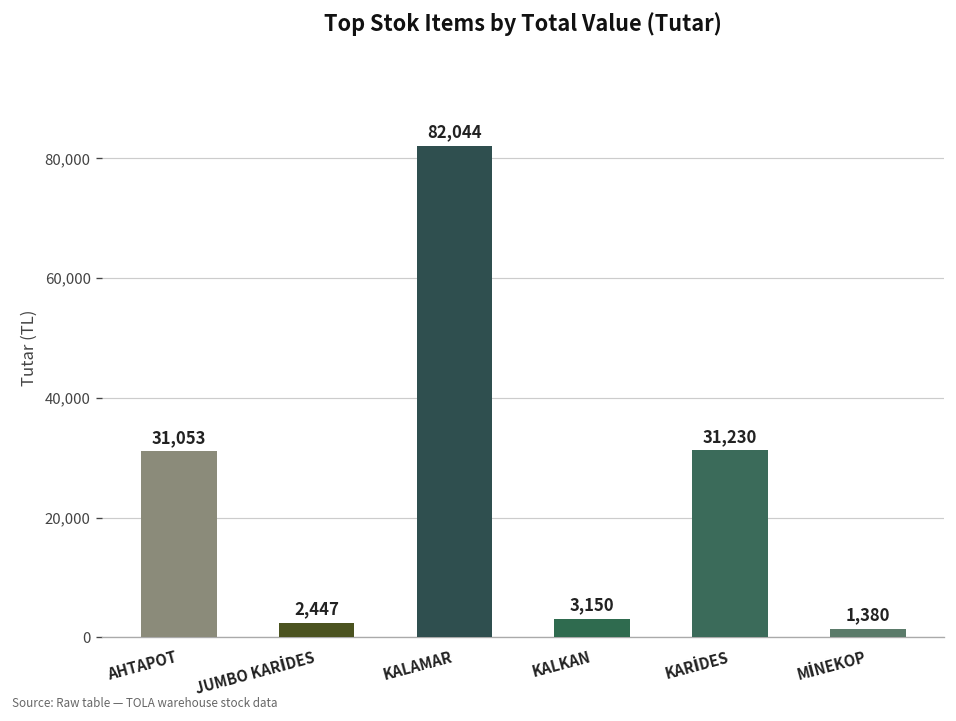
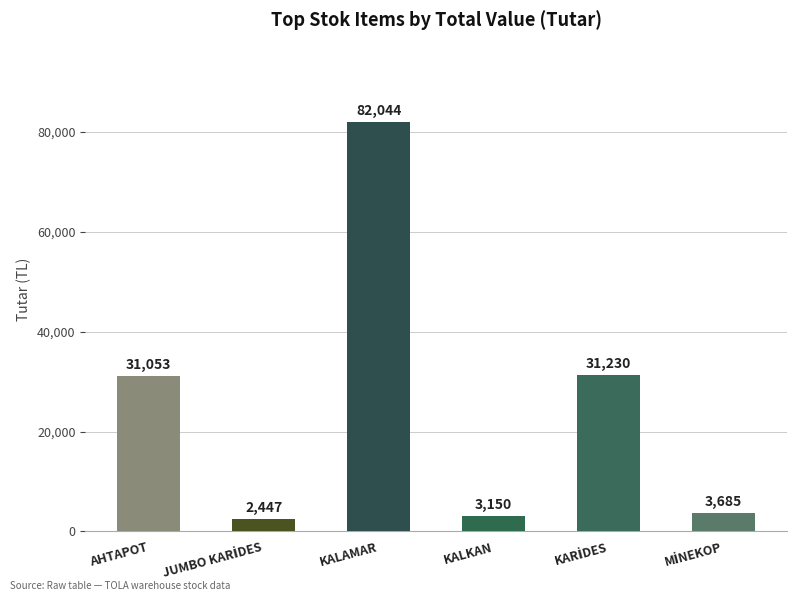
  {
    "AHTAPOT": "31,053",
    "JUMBO KARİDES": "2,447",
    "KALAMAR": "82,044",
    "KALKAN": "3,150",
    "KARİDES": "31,230",
-   "MİNEKOP": "1,380"
+   "MİNEKOP": "3,685"
  }
